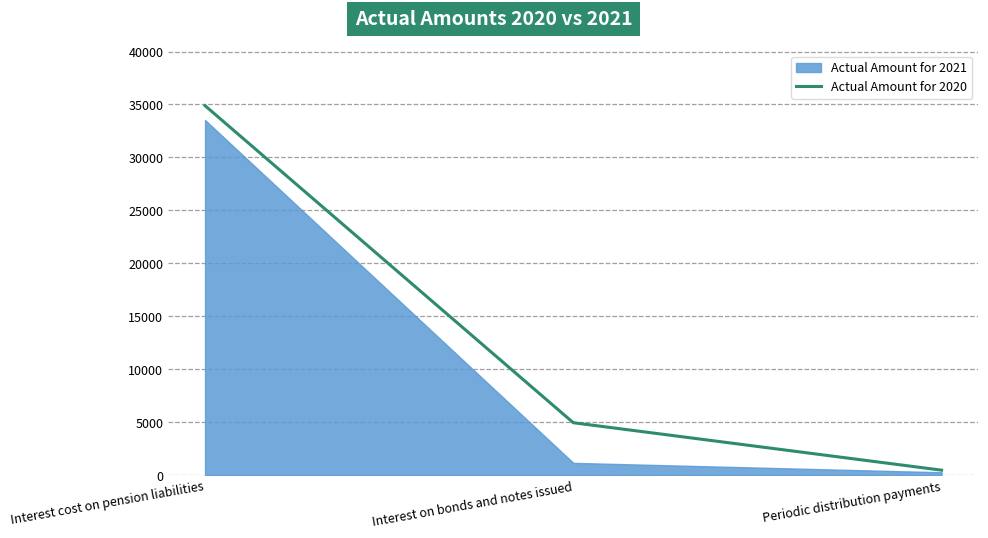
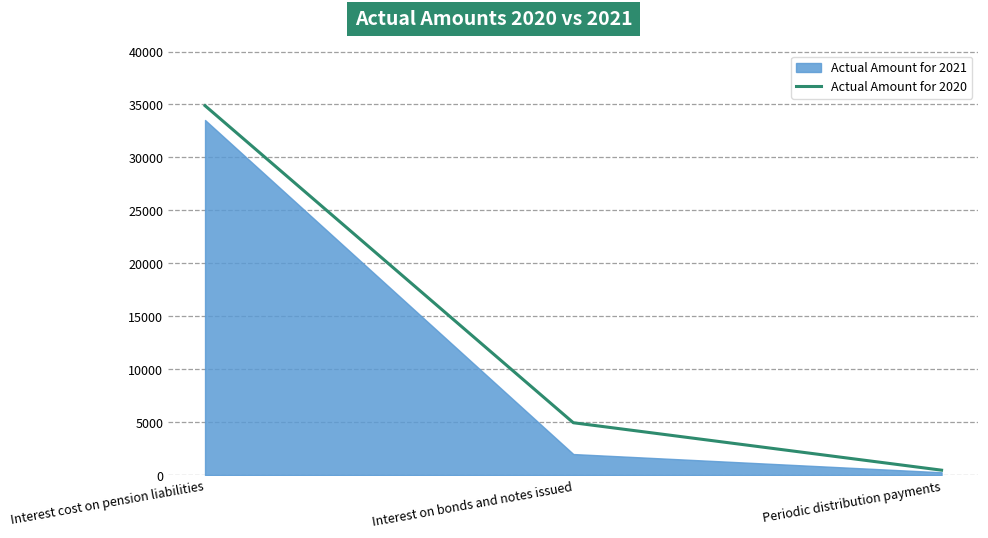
  {
    "Actual Amount for 2020": {
      "Interest cost on pension liabilities": 34900,
      "Interest on bonds and notes issued": 4900
    },
    "Actual Amount for 2021": {
      "Interest cost on pension liabilities": 33500,
-     "Interest on bonds and notes issued": 1200
+     "Interest on bonds and notes issued": 2000
    }
  }
